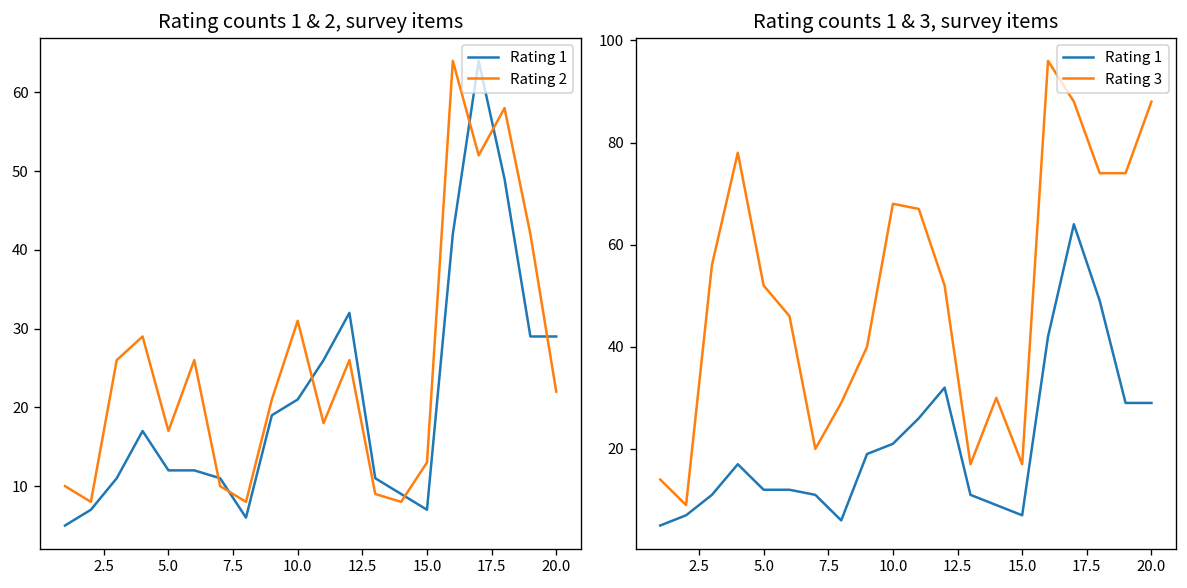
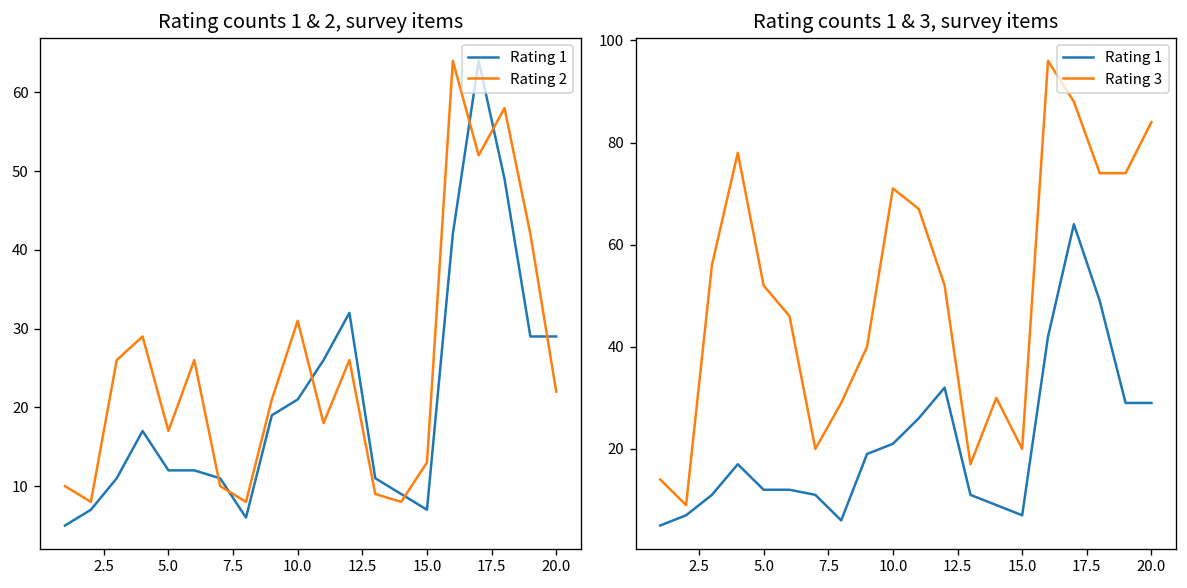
  {
    "Rating counts 1 & 2, survey items": {
      "Rating 1": {
        "5.0": 12,
        "10.0": 21,
        "15.0": 7,
        "20.0": 29
      },
      "Rating 2": {
        "5.0": 17,
        "10.0": 31,
        "15.0": 13,
        "20.0": 22
      }
    },
    "Rating counts 1 & 3, survey items": {
      "Rating 1": {
        "5.0": 12,
        "10.0": 21,
        "15.0": 7,
        "20.0": 29
      },
      "Rating 3": {
        "5.0": 52,
-       "10.0": 68,
-       "15.0": 17,
-       "20.0": 88
+       "10.0": 71,
+       "15.0": 20,
+       "20.0": 84
      }
    }
  }
